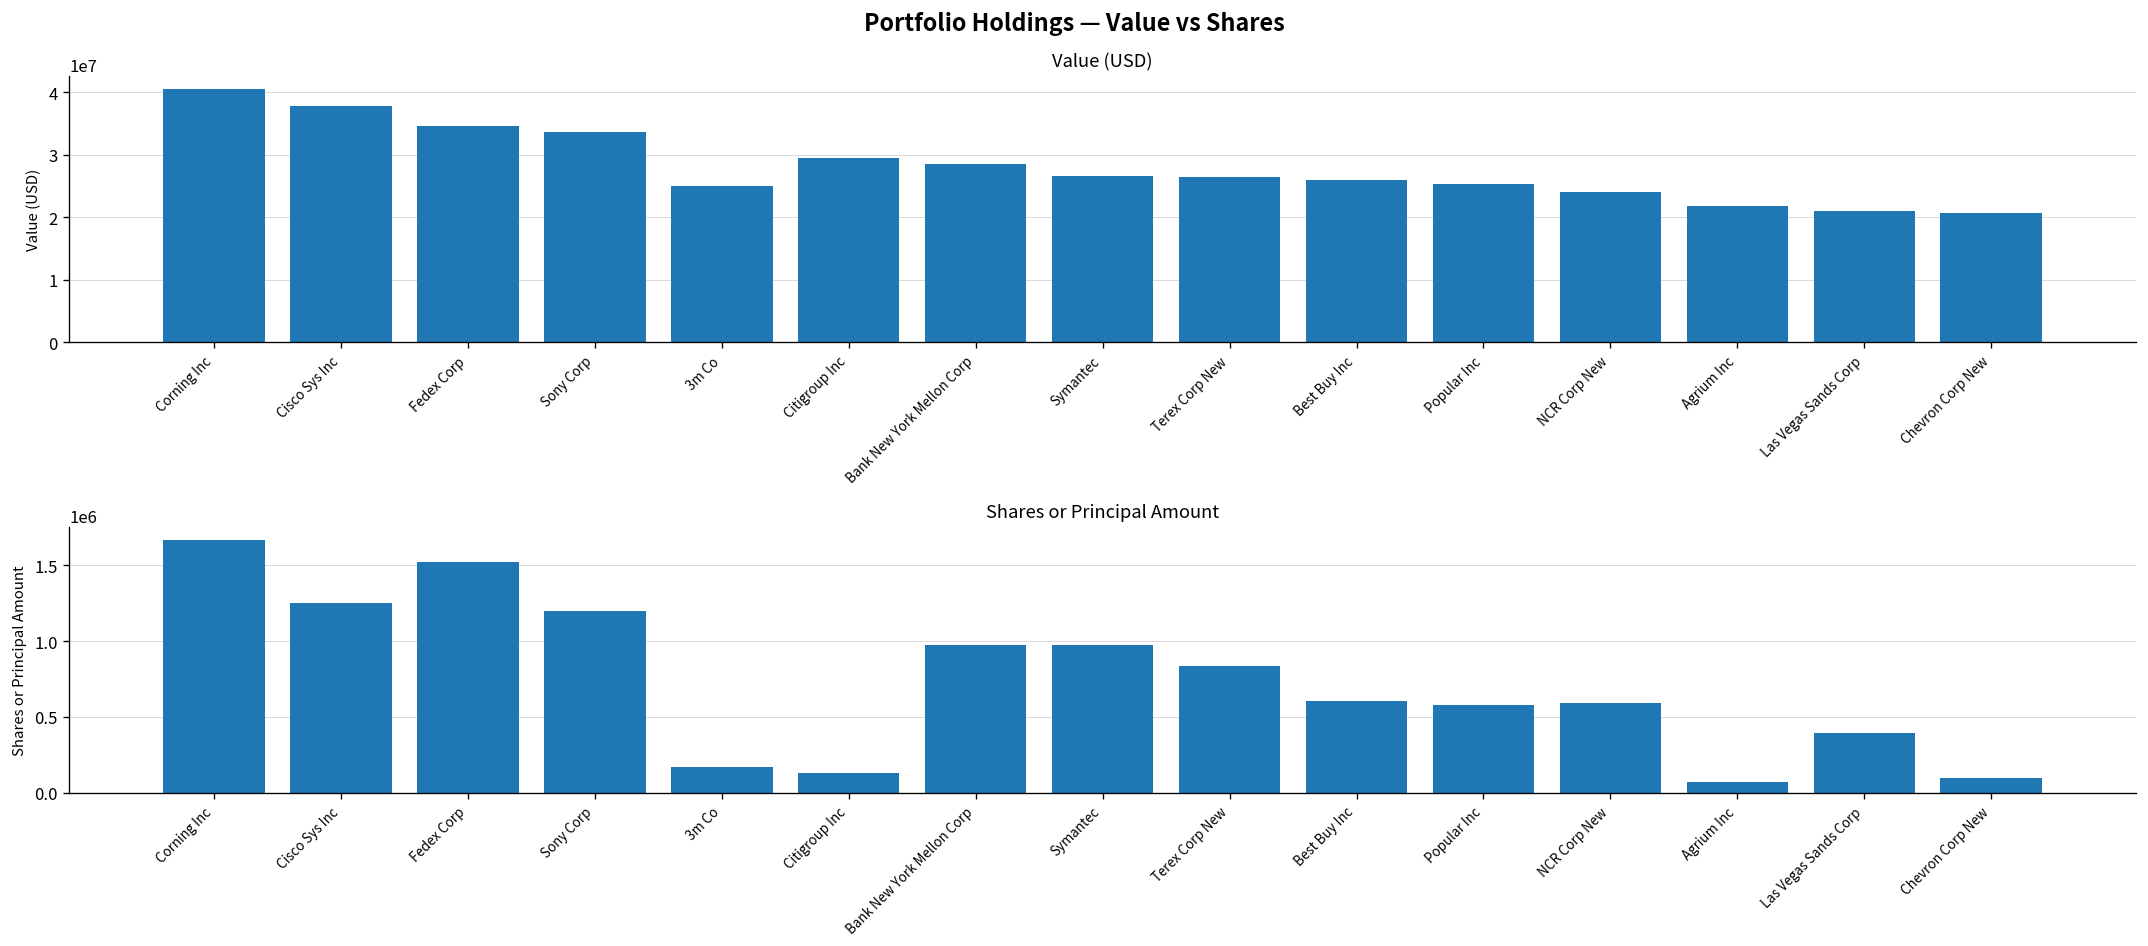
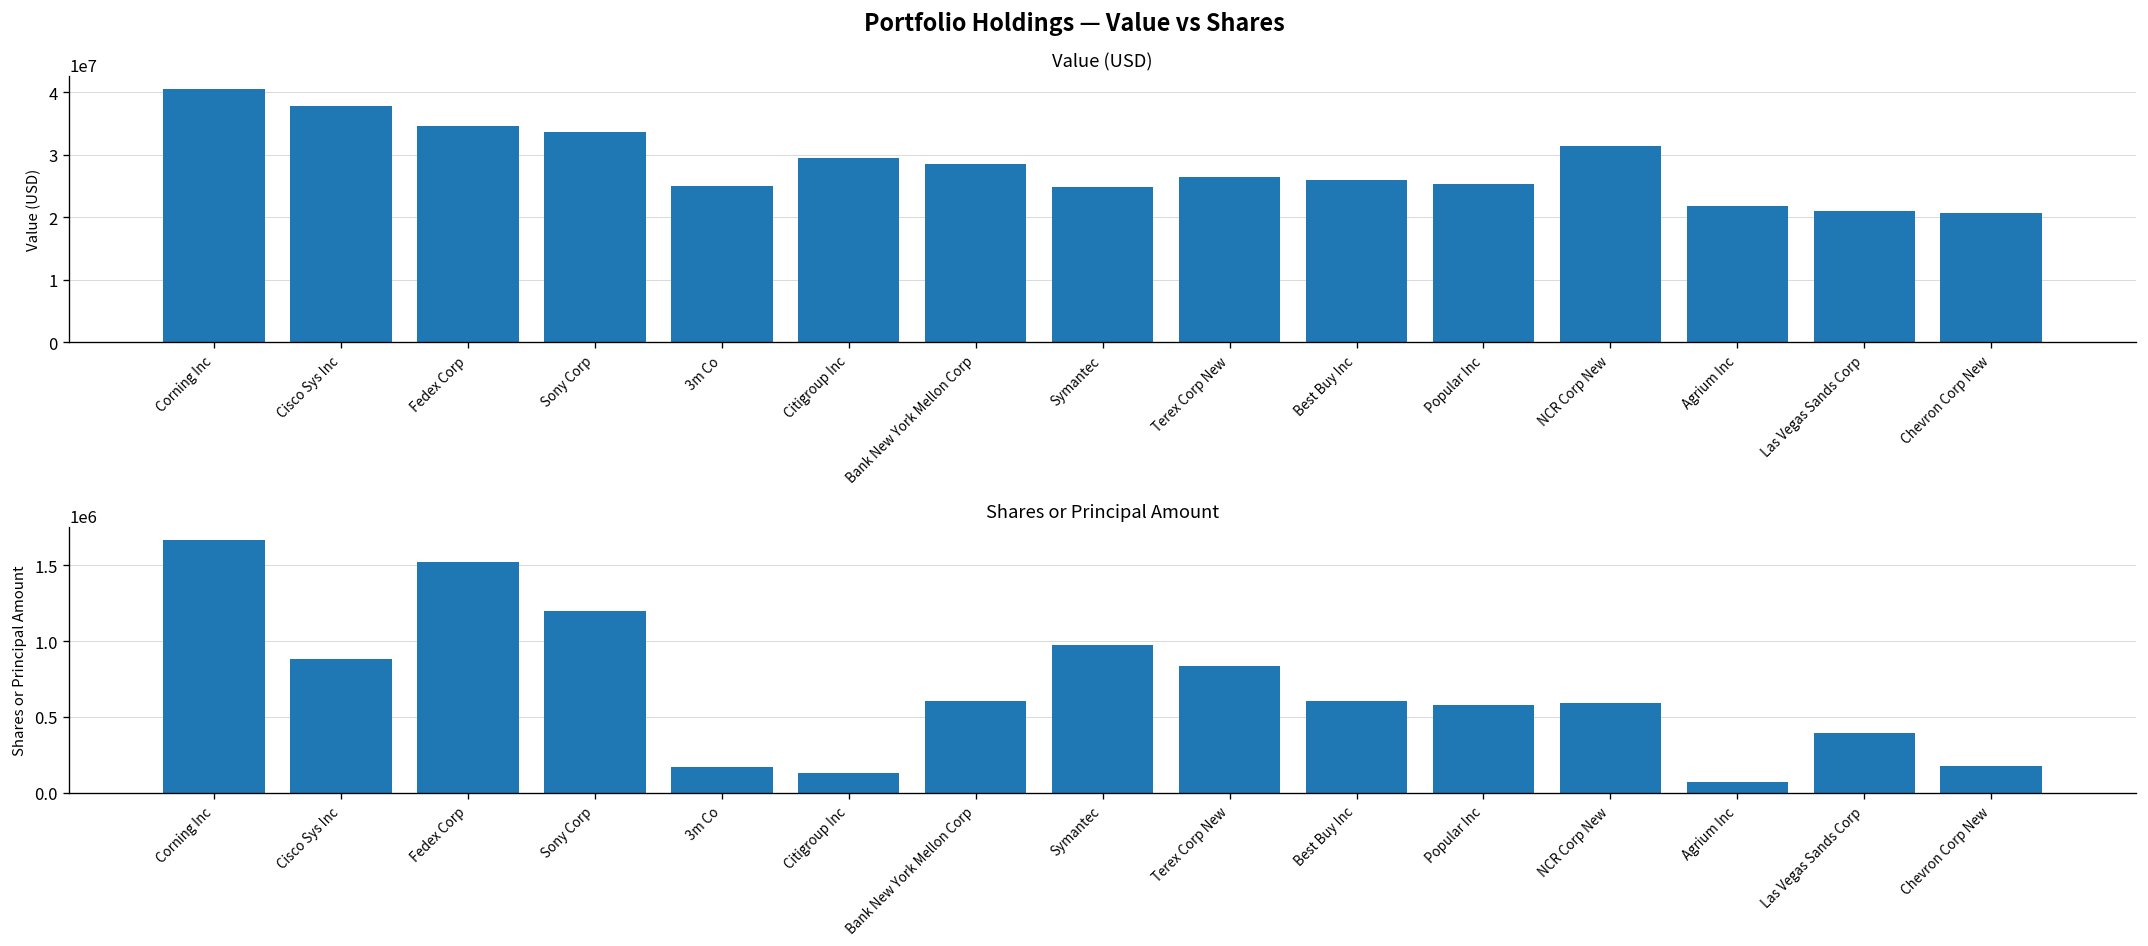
  {
    "Value (USD)": {
      "Corning Inc": 41000000,
      "Cisco Sys Inc": 38000000,
      "Fedex Corp": 35000000,
      "Sony Corp": 34000000,
      "3m Co": 25000000,
      "Citigroup Inc": 30000000,
      "Bank New York Mellon Corp": 29000000,
-     "Symantec": 27000000,
+     "Symantec": 25000000,
      "Terex Corp New": 26000000,
      "Best Buy Inc": 26000000,
      "Popular Inc": 25000000,
-     "NCR Corp New": 24000000,
+     "NCR Corp New": 31000000,
      "Agrium Inc": 22000000,
      "Las Vegas Sands Corp": 21000000,
      "Chevron Corp New": 21000000
    },
    "Shares or Principal Amount": {
      "Corning Inc": 1670000,
-     "Cisco Sys Inc": 1250000,
+     "Cisco Sys Inc": 890000,
      "Fedex Corp": 1520000,
      "Sony Corp": 1200000,
      "3m Co": 170000,
      "Citigroup Inc": 130000,
-     "Bank New York Mellon Corp": 980000,
+     "Bank New York Mellon Corp": 600000,
      "Symantec": 970000,
      "Terex Corp New": 840000,
      "Best Buy Inc": 610000,
      "Popular Inc": 580000,
      "NCR Corp New": 590000,
      "Agrium Inc": 70000,
      "Las Vegas Sands Corp": 390000,
-     "Chevron Corp New": 100000
+     "Chevron Corp New": 180000
    }
  }
